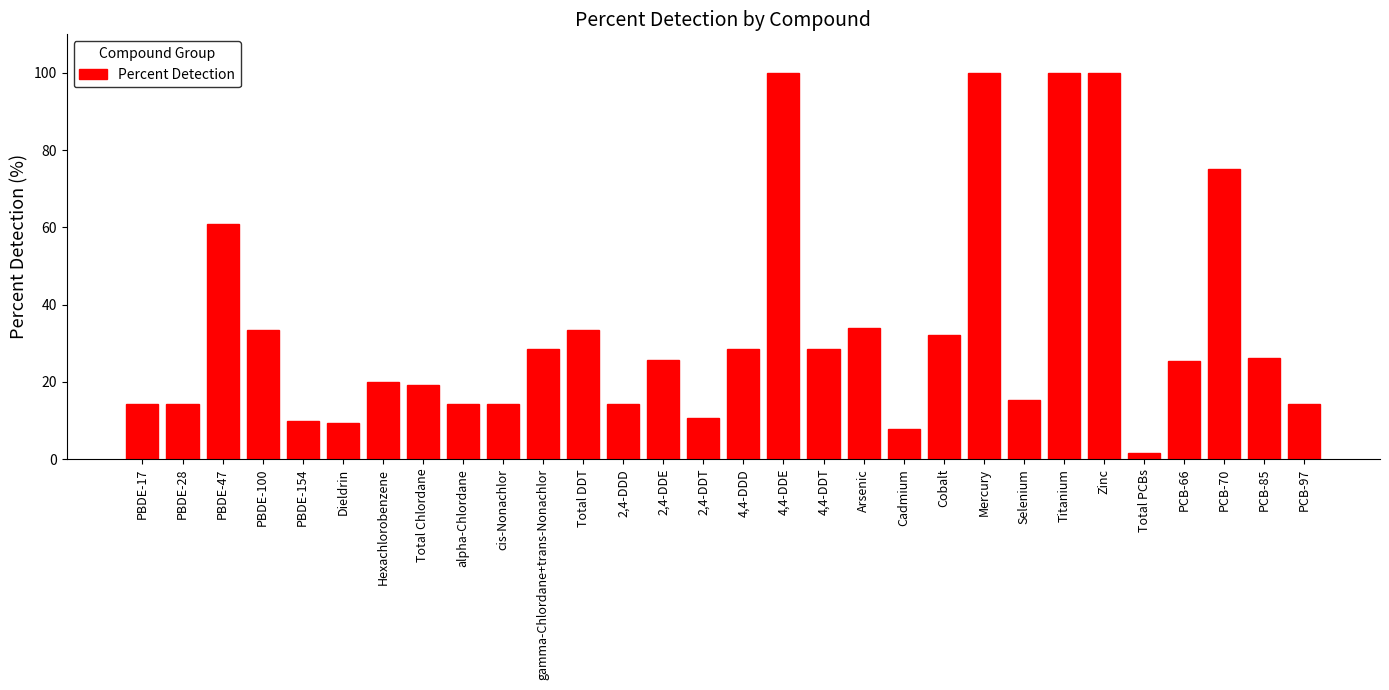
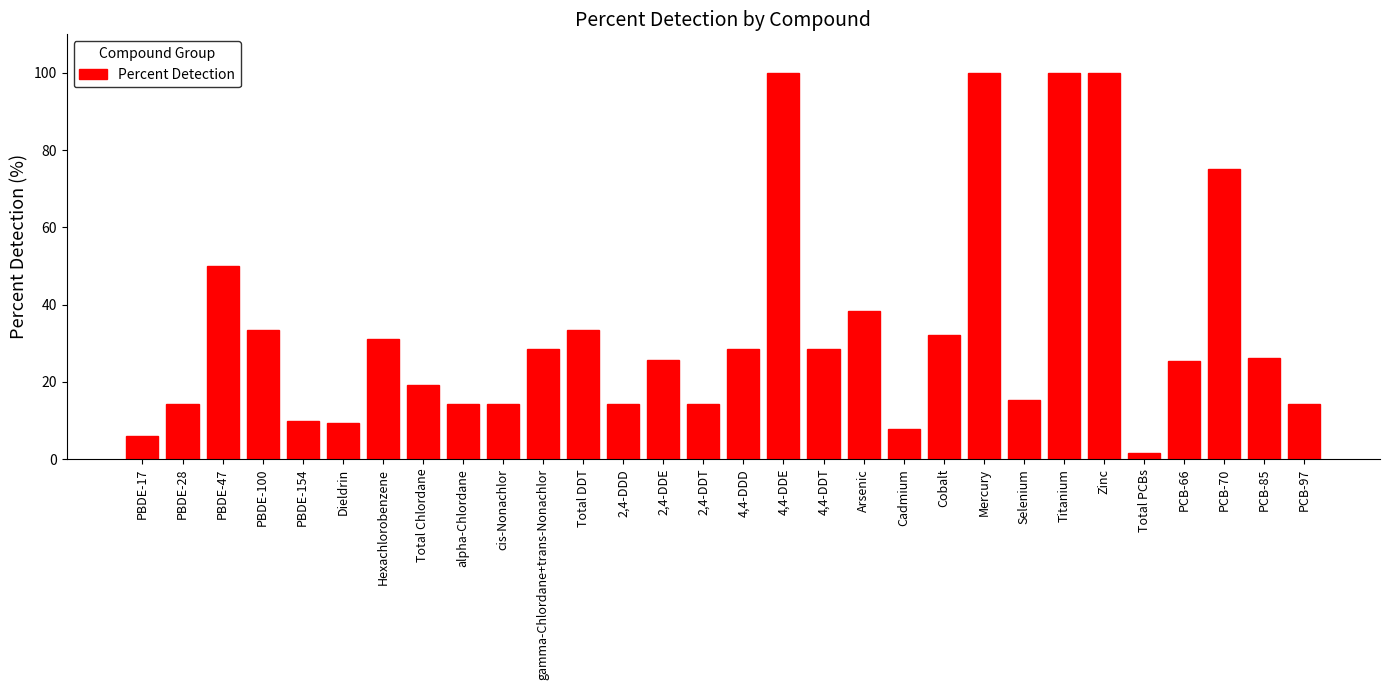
  {
-   "PBDE-17": 14,
+   "PBDE-17": 6,
    "PBDE-28": 14,
-   "PBDE-47": 61,
+   "PBDE-47": 50,
    "PBDE-100": 33,
    "PBDE-154": 10,
    "Dieldrin": 9,
-   "Hexachlorobenzene": 20,
+   "Hexachlorobenzene": 31,
    "Total Chlordane": 19,
    "alpha-Chlordane": 14,
    "cis-Nonachlor": 14,
    "gamma-Chlordane+trans-Nonachlor": 29,
    "Total DDT": 33,
    "2,4-DDD": 14,
    "2,4-DDE": 26,
-   "2,4-DDT": 11,
+   "2,4-DDT": 14,
    "4,4-DDD": 29,
    "4,4-DDE": 100,
    "4,4-DDT": 29,
-   "Arsenic": 34,
+   "Arsenic": 38,
    "Cadmium": 8,
    "Cobalt": 32,
    "Mercury": 100,
    "Selenium": 15,
    "Titanium": 100,
    "Zinc": 100,
    "Total PCBs": 2,
    "PCB-66": 25,
    "PCB-70": 75,
    "PCB-85": 26,
    "PCB-97": 14
  }
